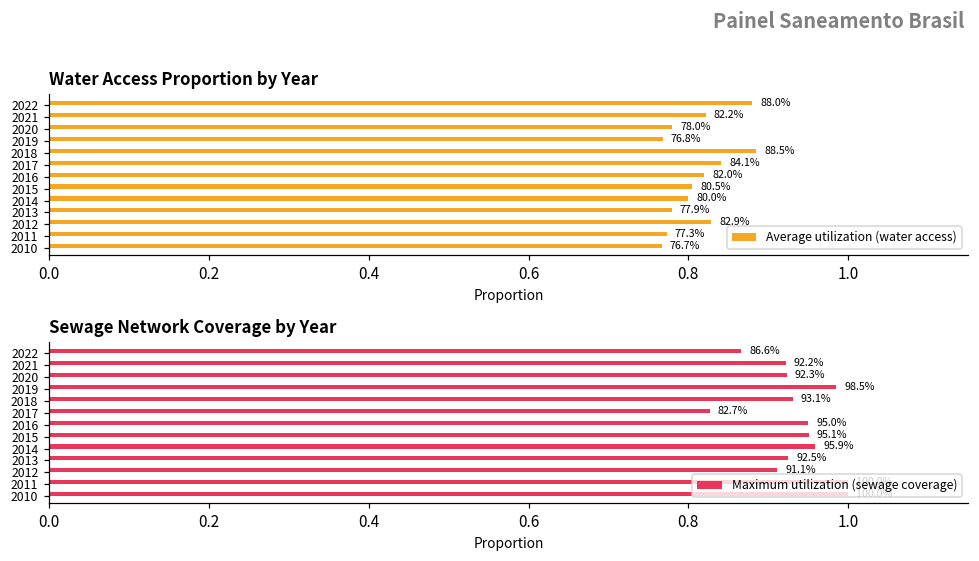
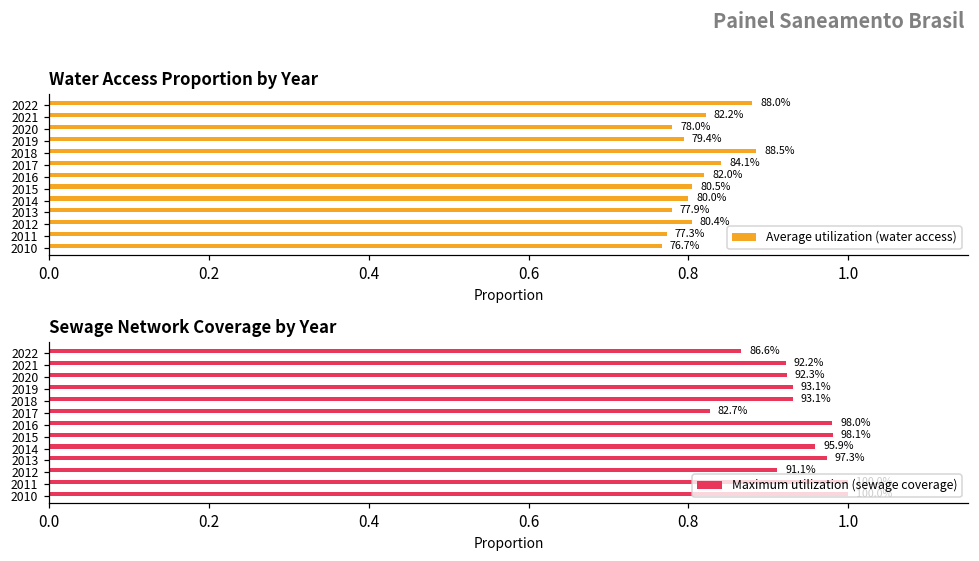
  {
    "Water Access Proportion by Year": {
      "2022": "88.0%",
      "2021": "82.2%",
      "2020": "78.0%",
-     "2019": "76.8%",
+     "2019": "79.4%",
      "2018": "88.5%",
      "2017": "84.1%",
      "2016": "82.0%",
      "2015": "80.5%",
      "2014": "80.0%",
      "2013": "77.9%",
-     "2012": "82.9%",
+     "2012": "80.4%",
      "2011": "77.3%",
      "2010": "76.7%"
    },
    "Sewage Network Coverage by Year": {
      "2022": "86.6%",
      "2021": "92.2%",
      "2020": "92.3%",
-     "2019": "98.5%",
+     "2019": "93.1%",
      "2018": "93.1%",
      "2017": "82.7%",
-     "2016": "95.0%",
-     "2015": "95.1%",
+     "2016": "98.0%",
+     "2015": "98.1%",
      "2014": "95.9%",
-     "2013": "92.5%"
+     "2013": "97.3%"
    }
  }
